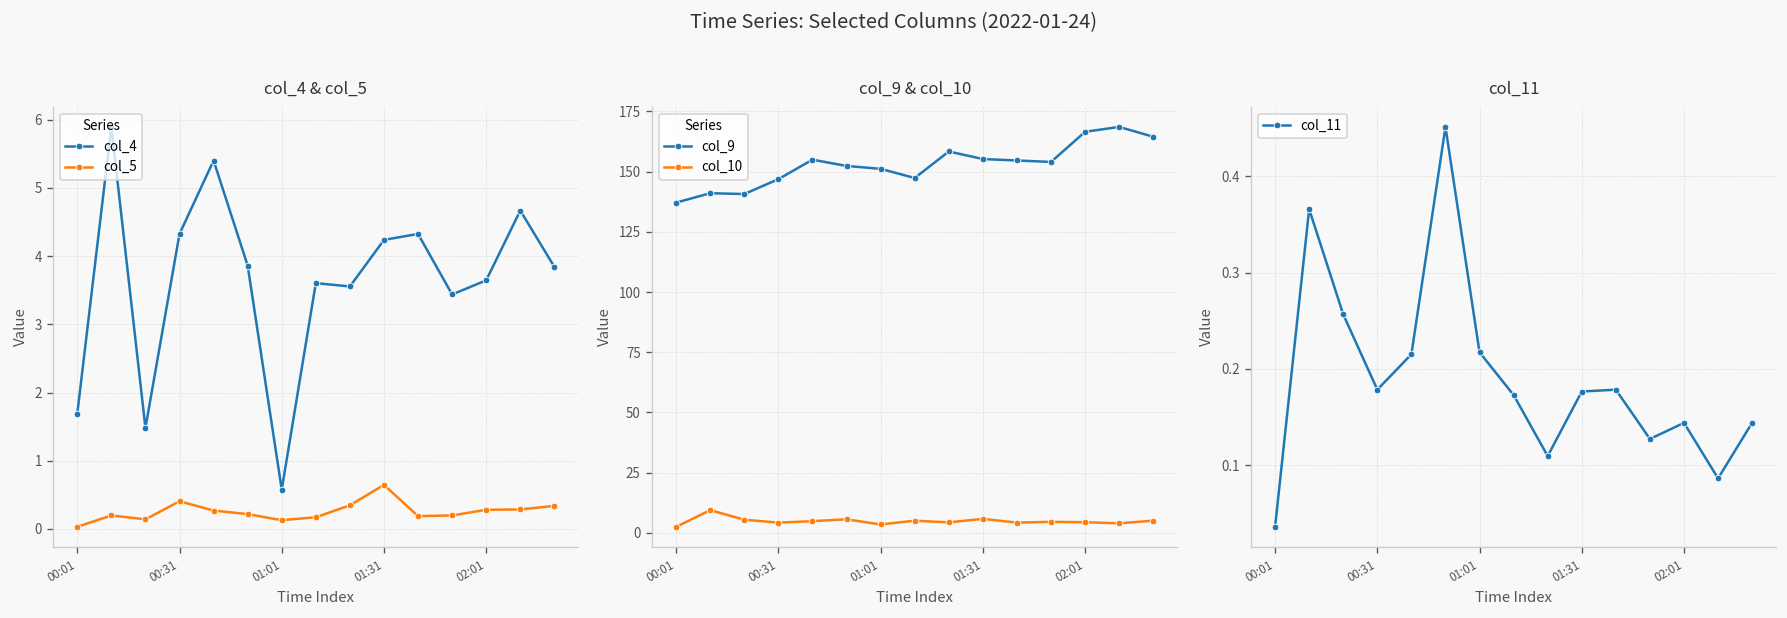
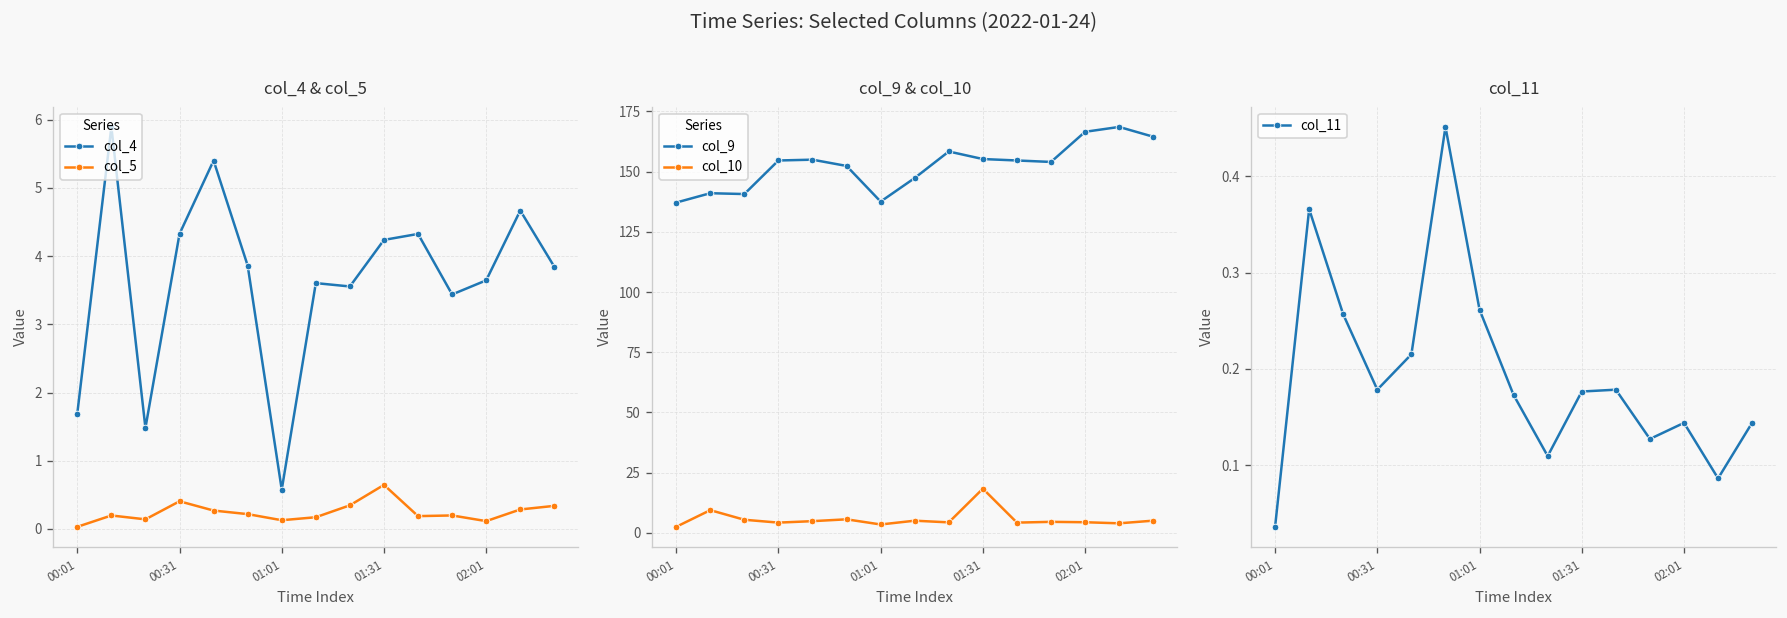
  {
    "col_4 & col_5": {
      "col_4": {
        "00:01": 1.7,
        "00:31": 4.3,
        "01:01": 0.6,
        "01:31": 4.2,
        "02:01": 3.6
      },
      "col_5": {
        "00:01": 0.0,
        "00:31": 0.4,
        "01:01": 0.1,
        "01:31": 0.6,
-       "02:01": 0.3
+       "02:01": 0.1
      }
    },
    "col_9 & col_10": {
      "col_9": {
        "00:01": 137,
-       "00:31": 147,
-       "01:01": 151,
+       "00:31": 155,
+       "01:01": 138,
        "01:31": 155,
        "02:01": 167
      },
      "col_10": {
        "00:01": 3,
        "00:31": 4,
        "01:01": 3,
-       "01:31": 6,
+       "01:31": 18,
        "02:01": 4
      }
    },
    "col_11": {
      "00:01": 0.04,
      "00:31": 0.18,
-     "01:01": 0.22,
+     "01:01": 0.26,
      "01:31": 0.18,
      "02:01": 0.14
    }
  }
